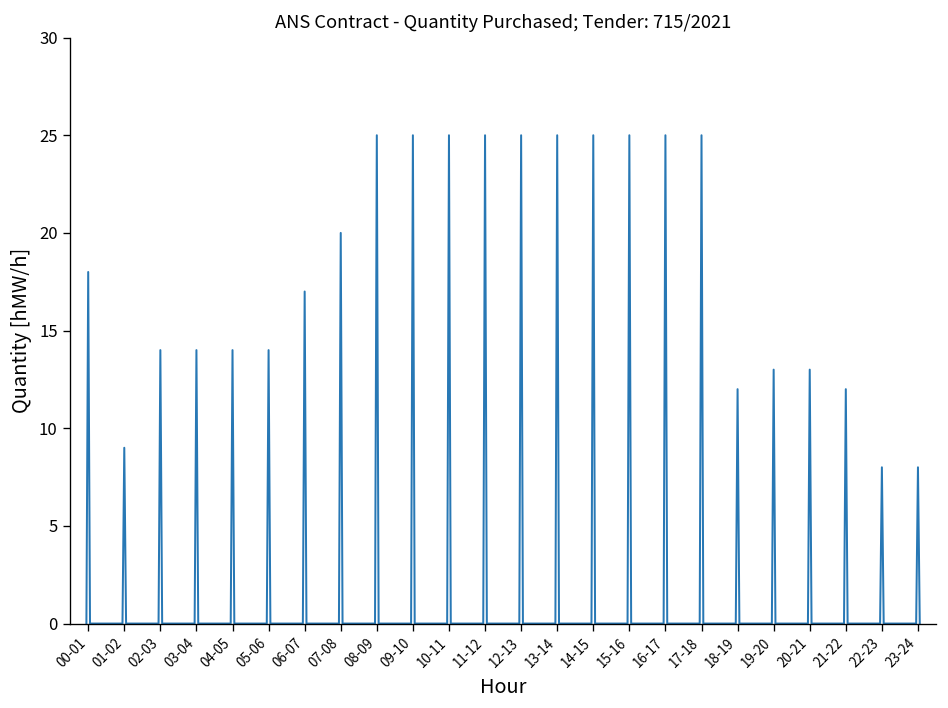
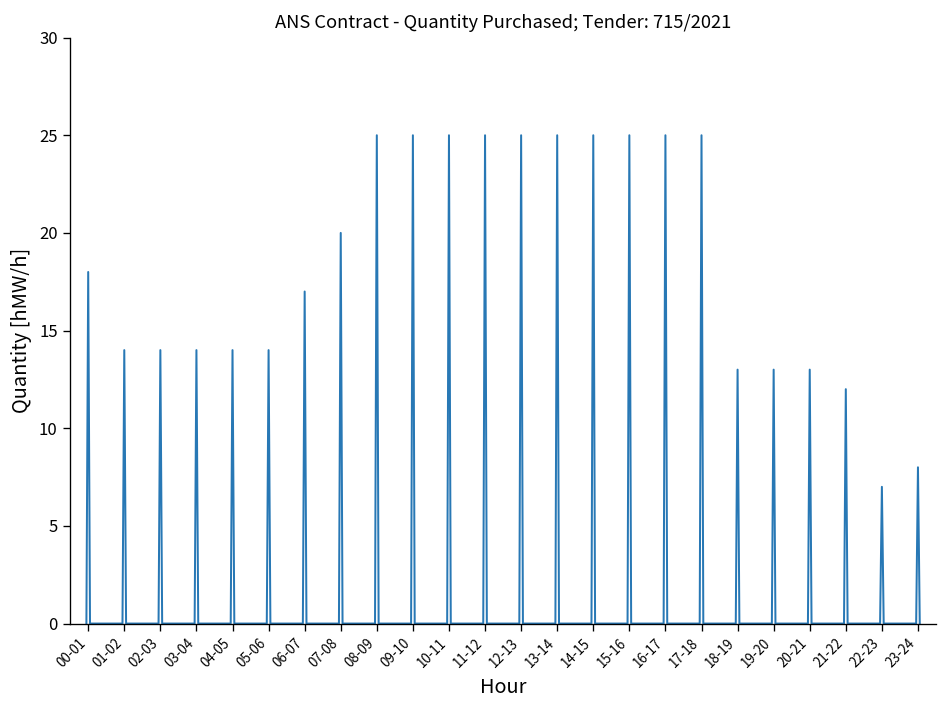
  {
    "00-01": 18,
-   "01-02": 9,
+   "01-02": 14,
    "02-03": 14,
    "03-04": 14,
    "04-05": 14,
    "05-06": 14,
    "06-07": 17,
    "07-08": 20,
    "08-09": 25,
    "09-10": 25,
    "10-11": 25,
    "11-12": 25,
    "12-13": 25,
    "13-14": 25,
    "14-15": 25,
    "15-16": 25,
    "16-17": 25,
    "17-18": 25,
-   "18-19": 12,
+   "18-19": 13,
    "19-20": 13,
    "20-21": 13,
    "21-22": 12,
-   "22-23": 8,
+   "22-23": 7,
    "23-24": 8
  }
